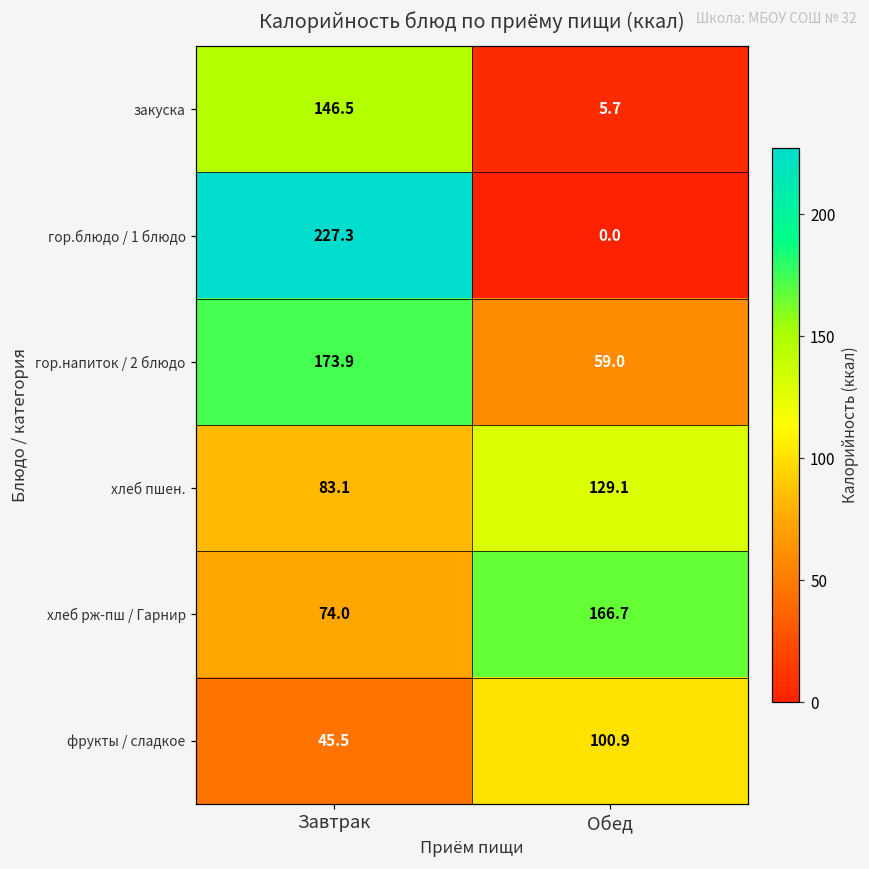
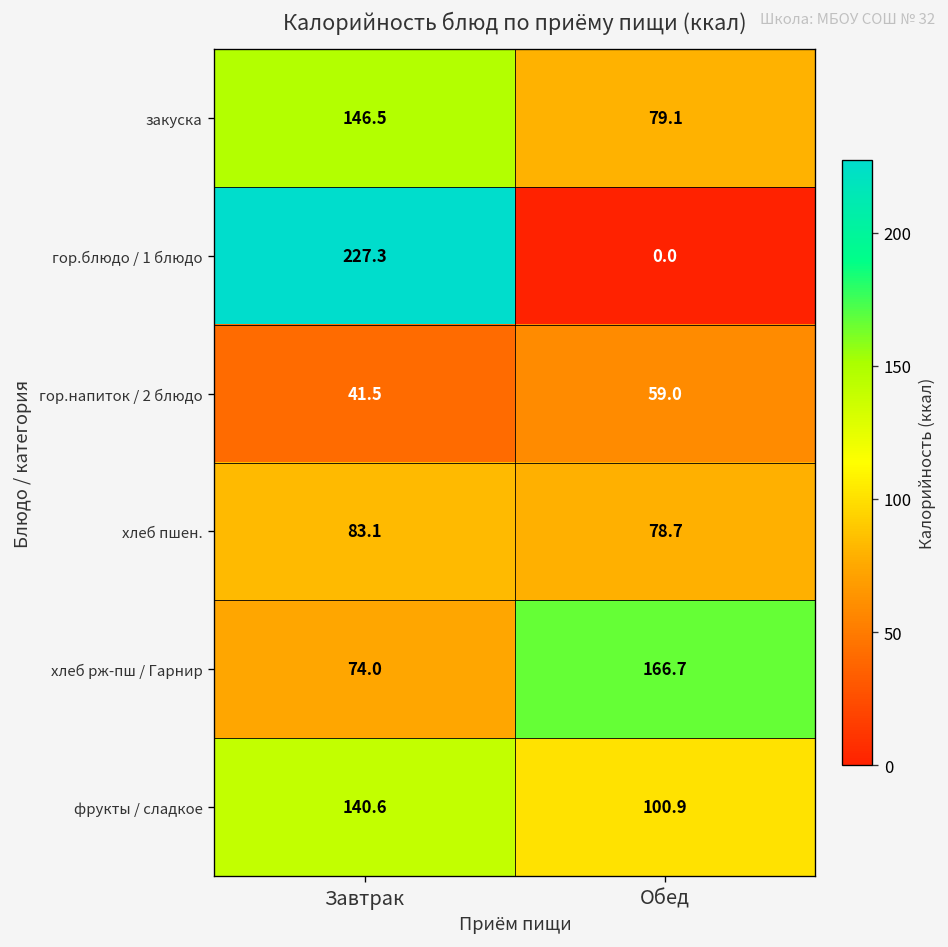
  {
    "закуска": {
      "Завтрак": 146.5,
-     "Обед": 5.7
+     "Обед": 79.1
    },
    "гор.блюдо / 1 блюдо": {
      "Завтрак": 227.3,
      "Обед": 0.0
    },
    "гор.напиток / 2 блюдо": {
-     "Завтрак": 173.9,
+     "Завтрак": 41.5,
      "Обед": 59.0
    },
    "хлеб пшен.": {
      "Завтрак": 83.1,
-     "Обед": 129.1
+     "Обед": 78.7
    },
    "хлеб рж-пш / Гарнир": {
      "Завтрак": 74.0,
      "Обед": 166.7
    },
    "фрукты / сладкое": {
-     "Завтрак": 45.5,
+     "Завтрак": 140.6,
      "Обед": 100.9
    }
  }
